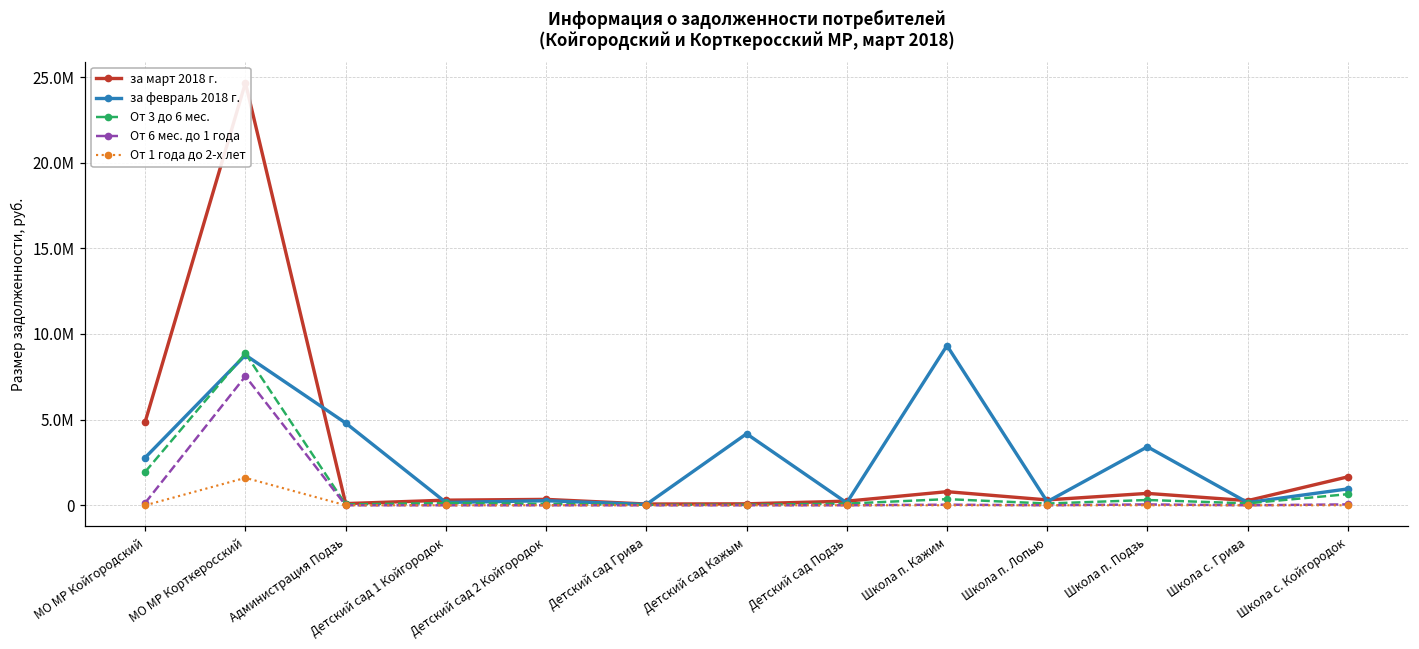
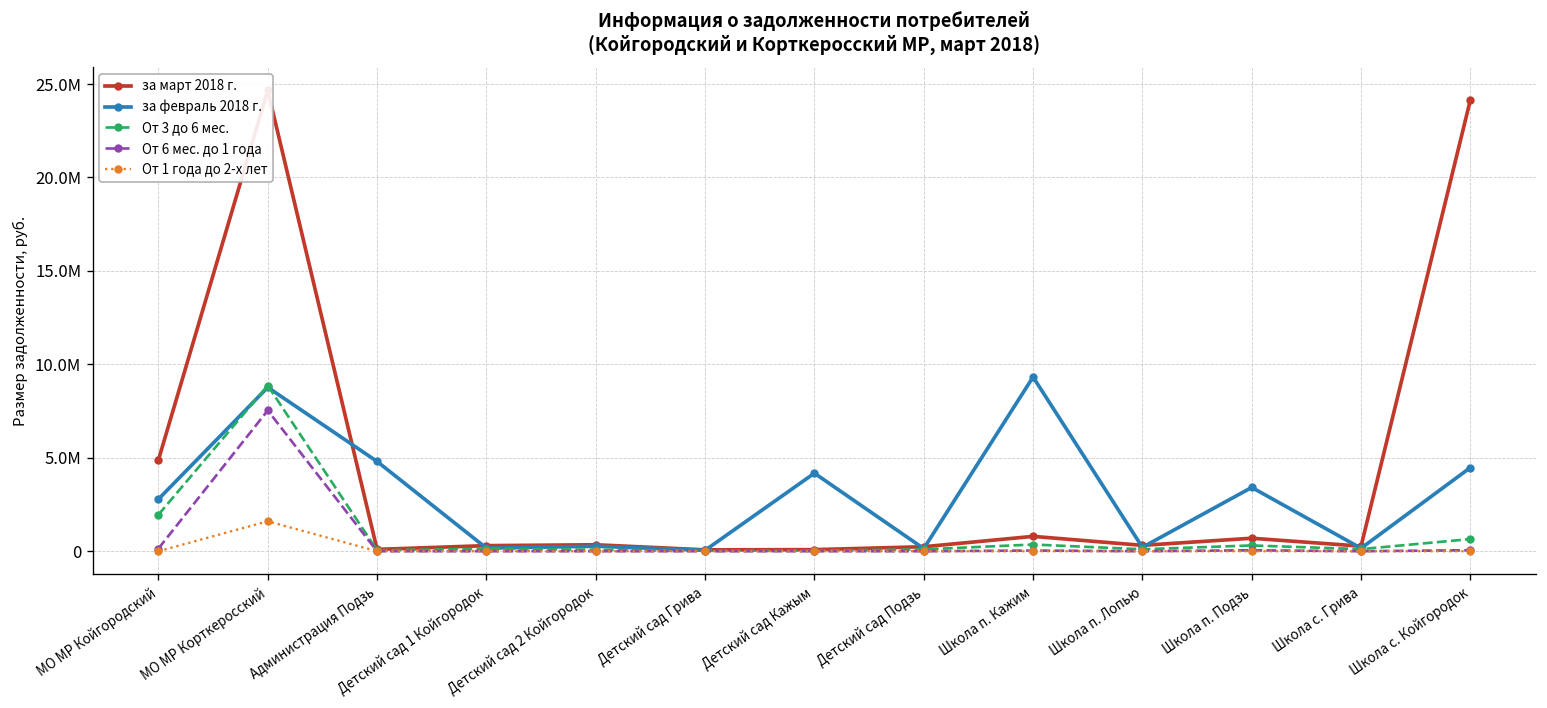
  {
    "за март 2018 г.": {
      "МО МР Койгородский": 4900000,
      "Школа п. Кажим": 800000,
      "Школа п. Подзь": 700000,
-     "Школа с. Койгородок": 1700000
+     "Школа с. Койгородок": 24200000
    },
    "за февраль 2018 г.": {
      "МО МР Койгородский": 2800000,
      "Администрация Подзь": 4800000,
      "Детский сад Кажым": 4200000,
      "Школа п. Кажим": 9300000,
      "Школа п. Подзь": 3400000,
-     "Школа с. Койгородок": 1000000
+     "Школа с. Койгородок": 4500000
    },
    "От 3 до 6 мес.": {
      "МО МР Койгородский": 2000000,
      "Школа п. Кажим": 400000,
      "Школа п. Подзь": 300000,
      "Школа с. Койгородок": 600000
    },
    "От 6 мес. до 1 года": {
      "МО МР Корткеросский": 7500000
    },
    "От 1 года до 2-х лет": {
      "МО МР Корткеросский": 1600000
    }
  }
